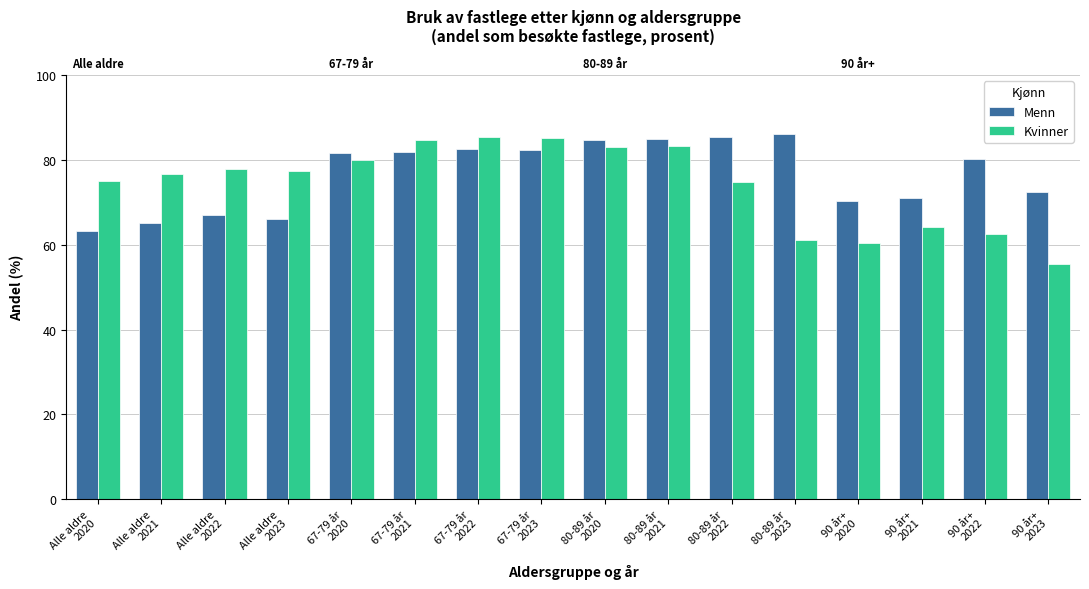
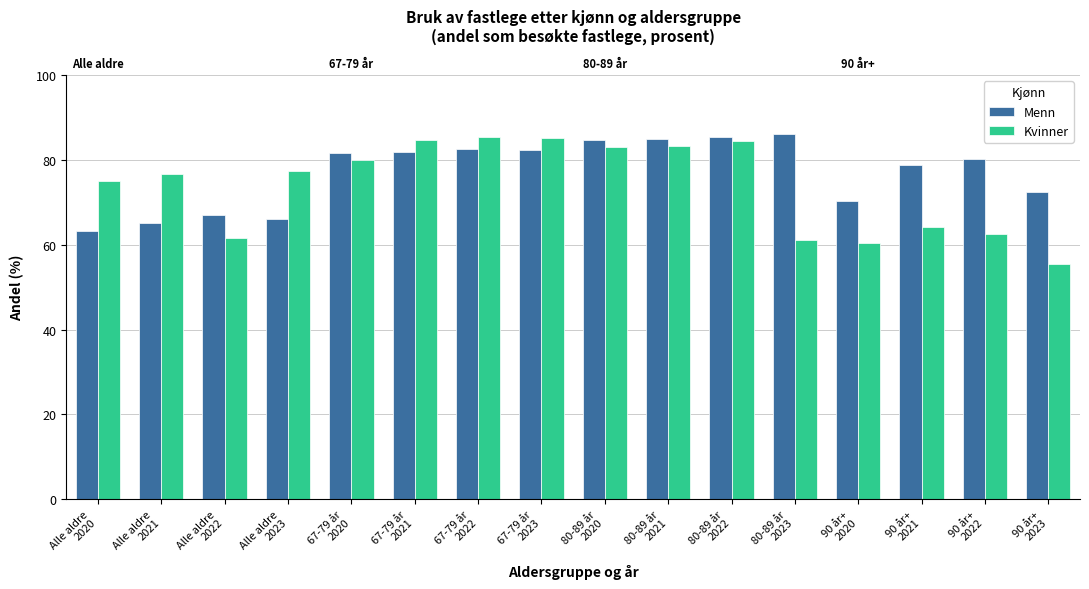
  {
    "Menn": {
      "Alle aldre 2020": 63,
      "Alle aldre 2021": 65,
      "Alle aldre 2022": 67,
      "Alle aldre 2023": 66,
      "67-79 år 2020": 82,
      "67-79 år 2021": 82,
      "67-79 år 2022": 83,
      "67-79 år 2023": 82,
      "80-89 år 2020": 85,
      "80-89 år 2021": 85,
      "80-89 år 2022": 85,
      "80-89 år 2023": 86,
      "90 år+ 2020": 70,
-     "90 år+ 2021": 71,
+     "90 år+ 2021": 79,
      "90 år+ 2022": 80,
      "90 år+ 2023": 73
    },
    "Kvinner": {
      "Alle aldre 2020": 75,
      "Alle aldre 2021": 77,
-     "Alle aldre 2022": 78,
+     "Alle aldre 2022": 62,
      "Alle aldre 2023": 77,
      "67-79 år 2020": 80,
      "67-79 år 2021": 85,
      "67-79 år 2022": 85,
      "67-79 år 2023": 85,
      "80-89 år 2020": 83,
      "80-89 år 2021": 83,
-     "80-89 år 2022": 75,
+     "80-89 år 2022": 84,
      "80-89 år 2023": 61,
      "90 år+ 2020": 61,
      "90 år+ 2021": 64,
      "90 år+ 2022": 63,
      "90 år+ 2023": 56
    }
  }
